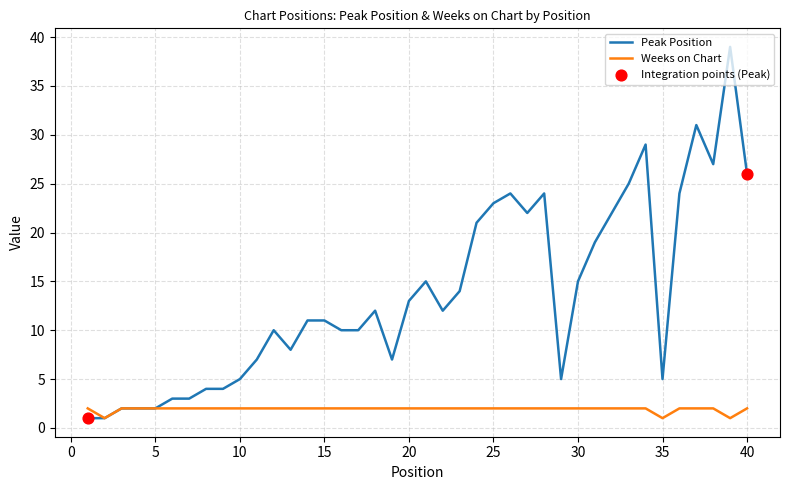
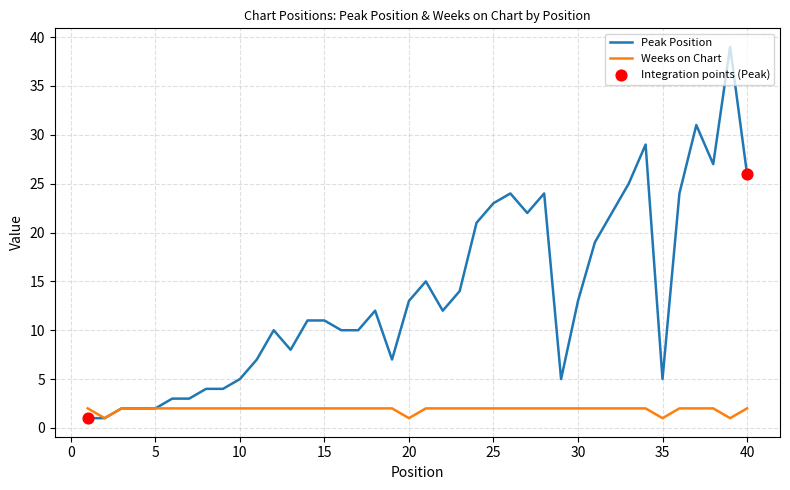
  {
    "Peak Position": {
      "10": 5,
      "15": 11,
      "20": 13,
      "25": 23,
-     "30": 15,
+     "30": 13,
      "35": 5
    },
    "Weeks on Chart": {
      "10": 2,
      "15": 2,
-     "20": 2,
+     "20": 1,
      "25": 2,
      "30": 2,
      "35": 1,
      "40": 2
    }
  }
